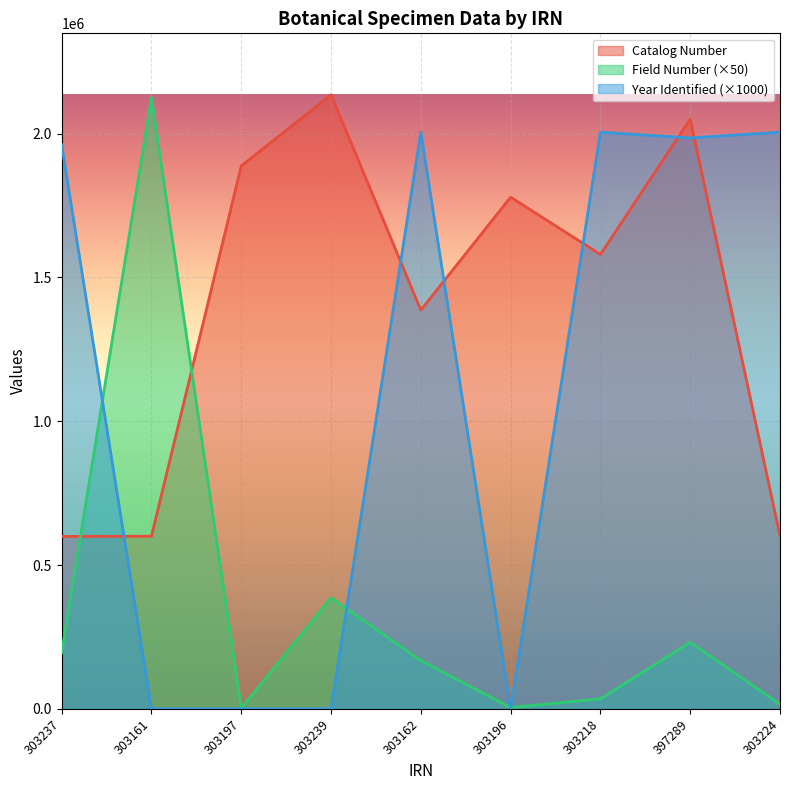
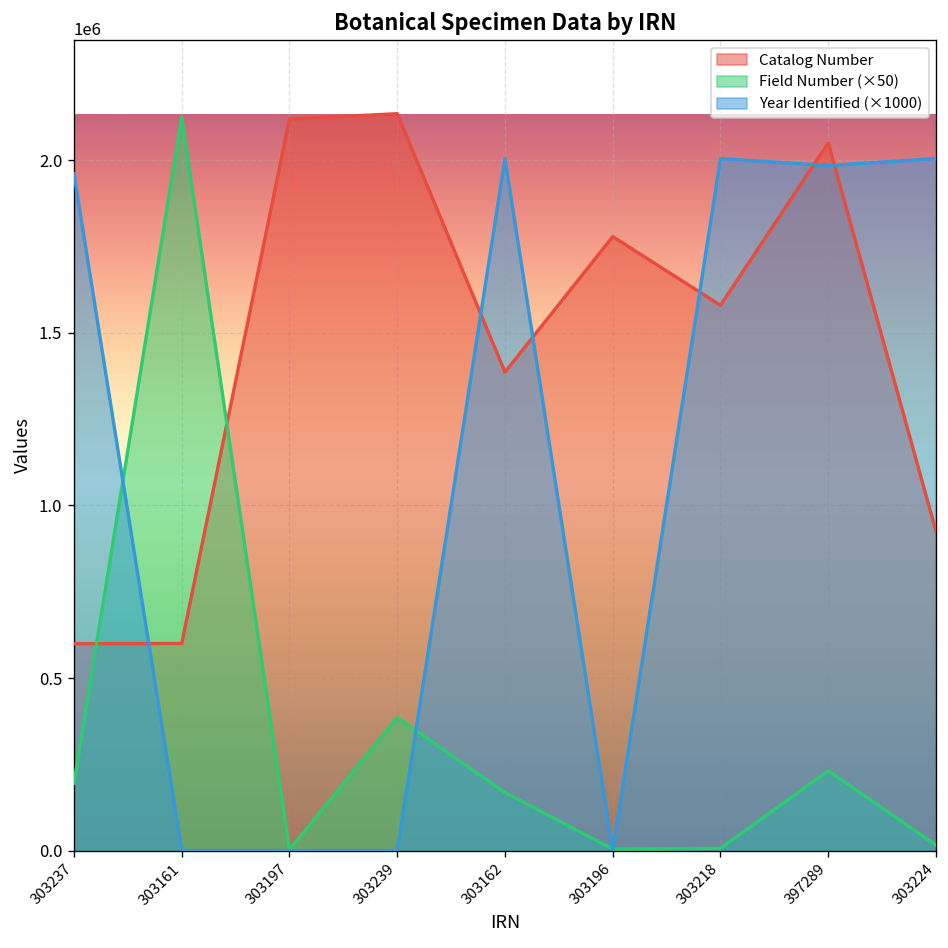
  {
    "Catalog Number": {
      "303237": 600000,
      "303161": 600000,
-     "303197": 1890000,
+     "303197": 2120000,
      "303239": 2140000,
      "303162": 1390000,
      "303196": 1780000,
      "303218": 1580000,
      "397289": 2050000,
-     "303224": 600000
+     "303224": 930000
    },
    "Field Number (×50)": {
      "303237": 200000,
      "303161": 2130000,
      "303239": 390000,
      "303162": 170000,
-     "303218": 30000,
+     "303218": 10000,
      "397289": 230000,
      "303224": 20000
    },
    "Year Identified (×1000)": {
      "303237": 1960000,
      "303161": 0,
      "303239": 0,
      "303162": 2010000,
      "303218": 2010000,
      "397289": 1990000,
      "303224": 2010000
    }
  }
